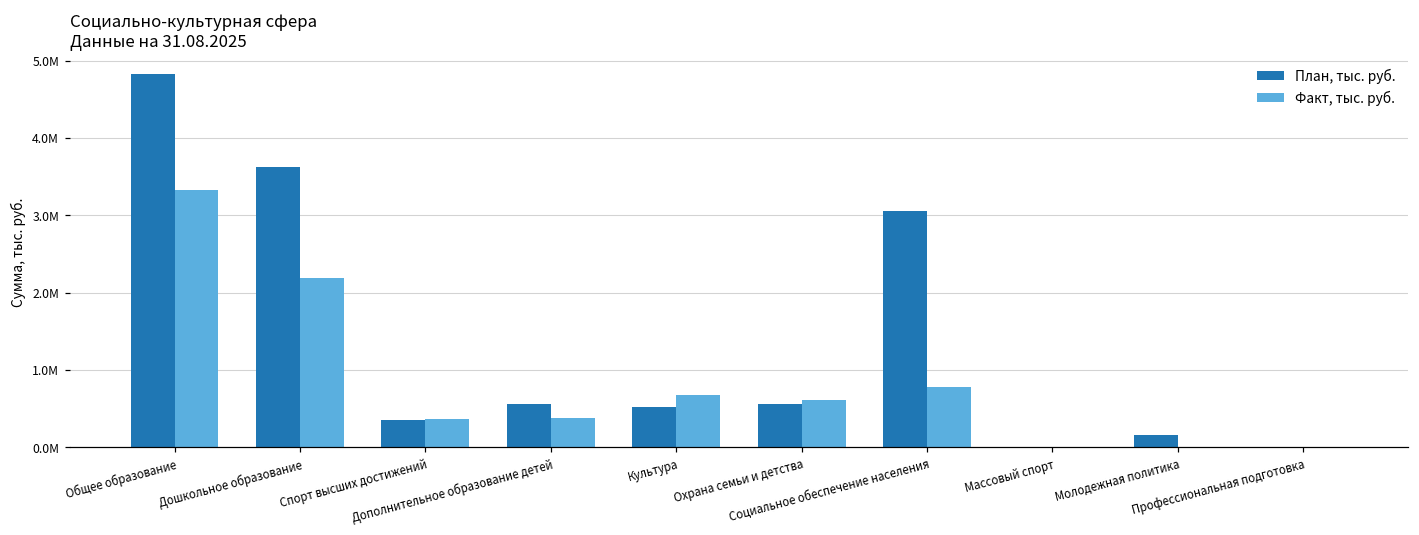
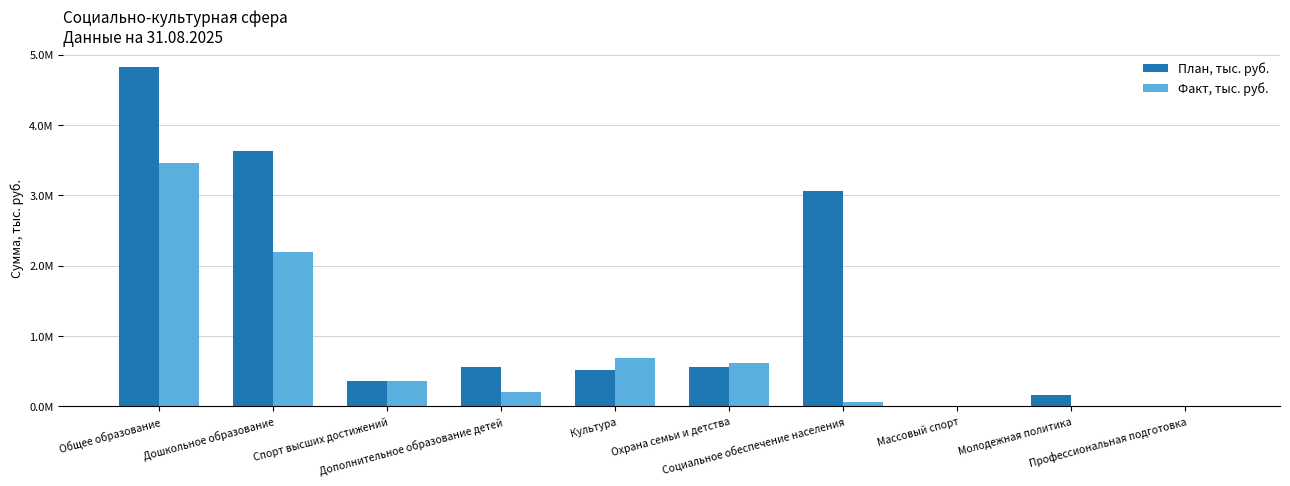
  {
    "План, тыс. руб.": {
      "Общее образование": 4800000,
      "Дошкольное образование": 3600000,
      "Спорт высших достижений": 400000,
      "Дополнительное образование детей": 600000,
      "Культура": 500000,
      "Охрана семьи и детства": 600000,
      "Социальное обеспечение населения": 3100000,
      "Молодежная политика": 200000
    },
    "Факт, тыс. руб.": {
-     "Общее образование": 3300000,
+     "Общее образование": 3500000,
      "Дошкольное образование": 2200000,
      "Спорт высших достижений": 400000,
-     "Дополнительное образование детей": 400000,
+     "Дополнительное образование детей": 200000,
      "Культура": 700000,
      "Охрана семьи и детства": 600000,
-     "Социальное обеспечение населения": 800000
+     "Социальное обеспечение населения": 100000
    }
  }
